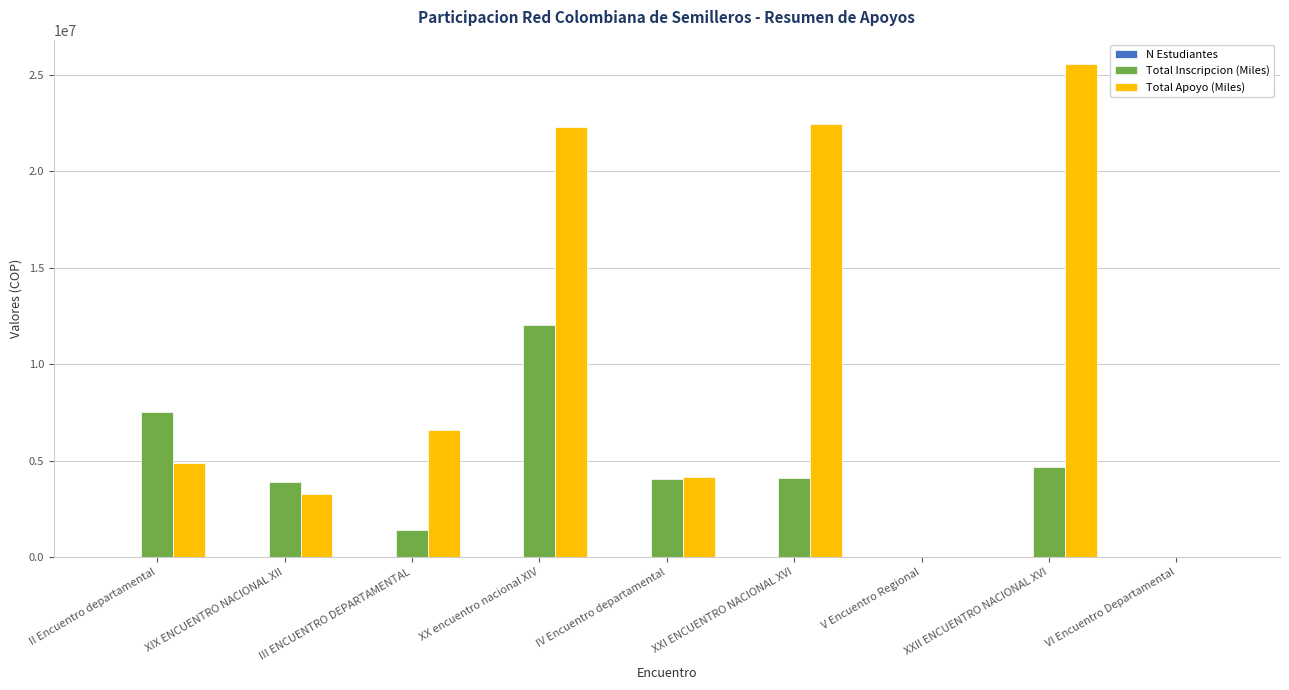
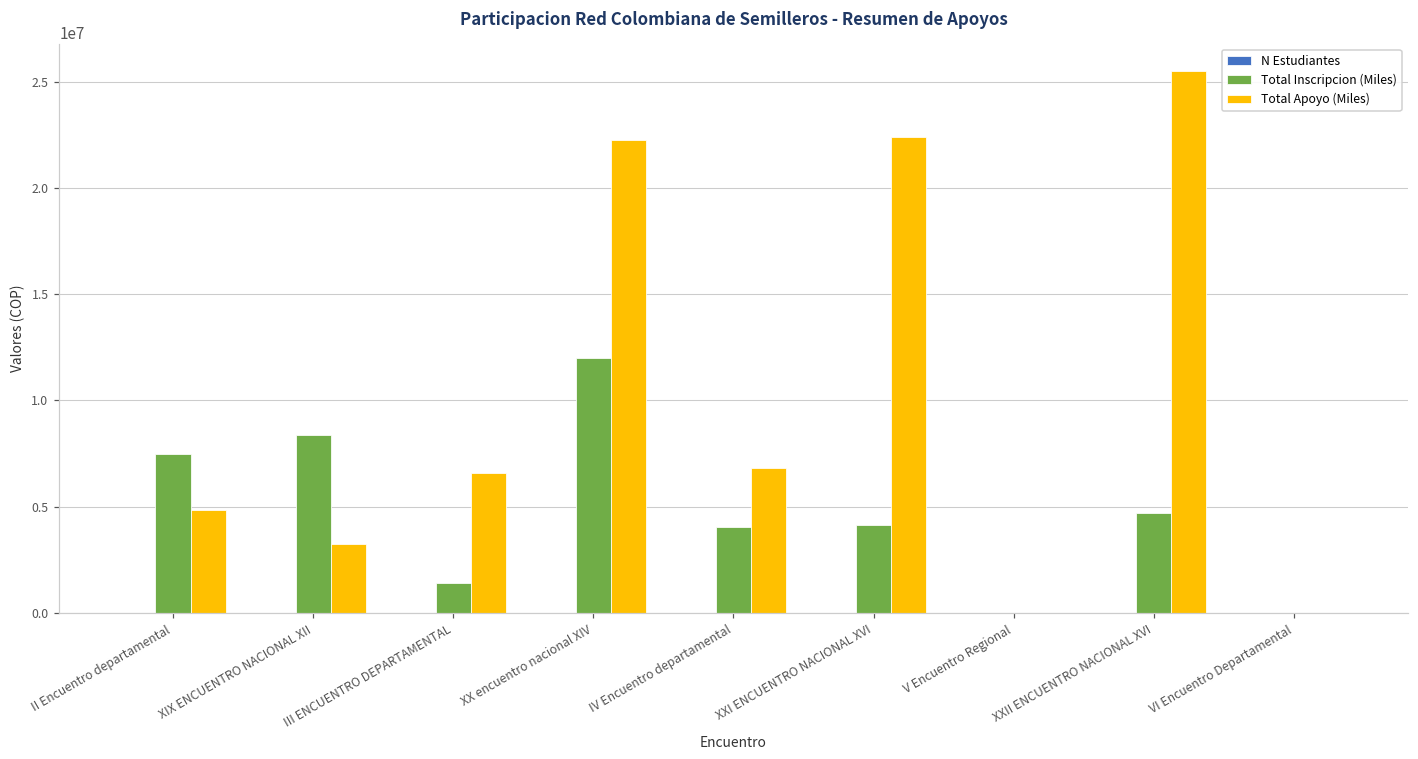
  {
    "Total Inscripcion (Miles)": {
      "II Encuentro departamental": 7500000,
-     "XIX ENCUENTRO NACIONAL XII": 3900000,
+     "XIX ENCUENTRO NACIONAL XII": 8400000,
      "III ENCUENTRO DEPARTAMENTAL": 1400000,
      "XX encuentro nacional XIV": 12000000,
      "IV Encuentro departamental": 4100000,
      "XXI ENCUENTRO NACIONAL XVI": 4100000,
      "V Encuentro Regional": 0,
      "XXII ENCUENTRO NACIONAL XVI": 4700000,
      "VI Encuentro Departamental": 0
    },
    "Total Apoyo (Miles)": {
      "II Encuentro departamental": 4900000,
      "XIX ENCUENTRO NACIONAL XII": 3300000,
      "III ENCUENTRO DEPARTAMENTAL": 6600000,
      "XX encuentro nacional XIV": 22300000,
-     "IV Encuentro departamental": 4200000,
+     "IV Encuentro departamental": 6800000,
      "XXI ENCUENTRO NACIONAL XVI": 22400000,
      "V Encuentro Regional": 0,
      "XXII ENCUENTRO NACIONAL XVI": 25500000,
      "VI Encuentro Departamental": 0
    }
  }
